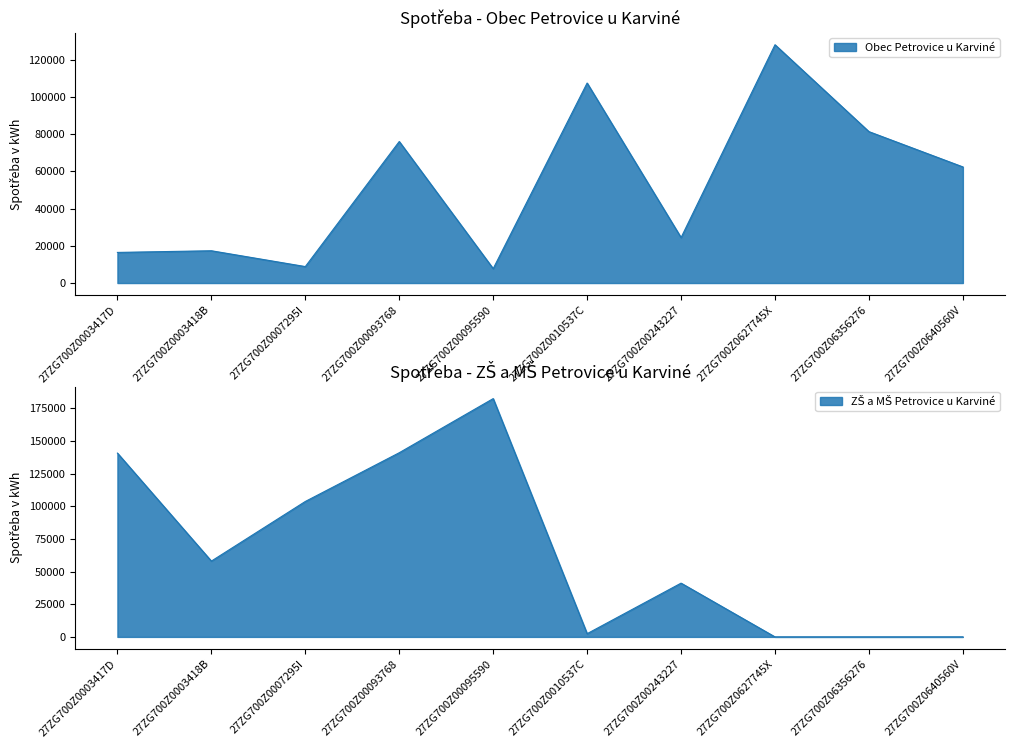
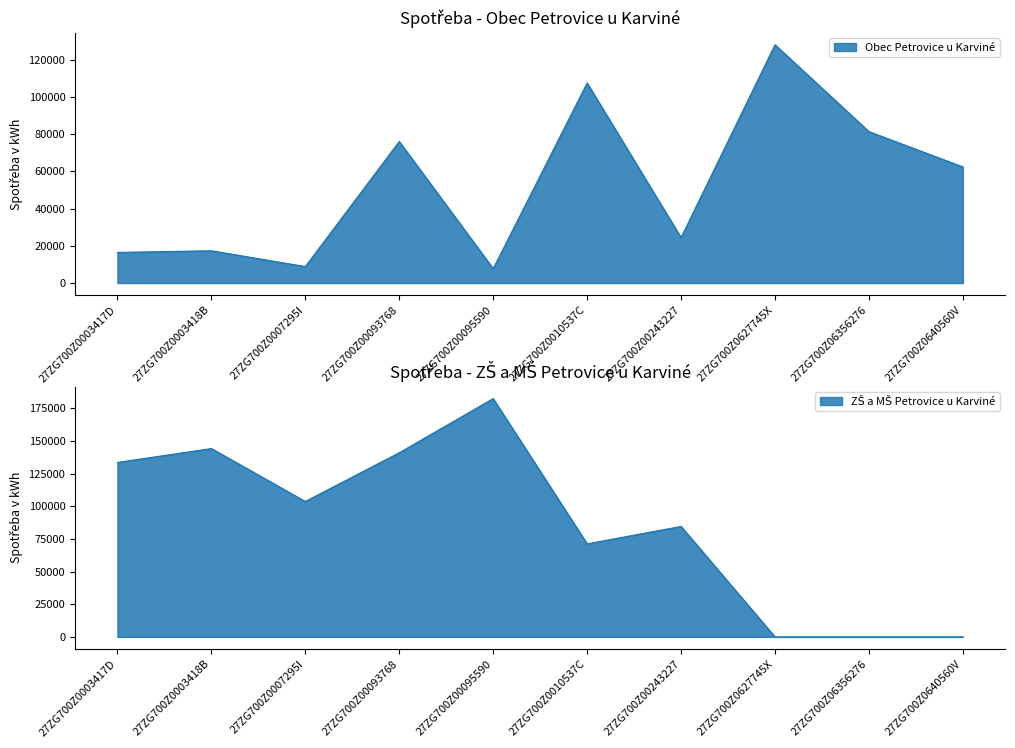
  {
    "Spotřeba - Obec Petrovice u Karviné": {
      "27ZG700Z0003417D": 16000,
      "27ZG700Z0003418B": 17000,
      "27ZG700Z0007295I": 9000,
      "27ZG700Z00093768": 76000,
      "27ZG700Z00095590": 8000,
      "27ZG700Z0010537C": 107000,
      "27ZG700Z00243227": 24000,
      "27ZG700Z0627745X": 128000,
      "27ZG700Z06356276": 81000,
      "27ZG700Z0640560V": 62000
    },
    "Spotřeba - ZŠ a MŠ Petrovice u Karviné": {
-     "27ZG700Z0003417D": 141000,
-     "27ZG700Z0003418B": 58000,
+     "27ZG700Z0003417D": 134000,
+     "27ZG700Z0003418B": 144000,
      "27ZG700Z0007295I": 104000,
      "27ZG700Z00093768": 141000,
      "27ZG700Z00095590": 182000,
-     "27ZG700Z0010537C": 2000,
-     "27ZG700Z00243227": 41000,
+     "27ZG700Z0010537C": 71000,
+     "27ZG700Z00243227": 85000,
      "27ZG700Z0627745X": 0,
      "27ZG700Z06356276": 0,
      "27ZG700Z0640560V": 0
    }
  }
